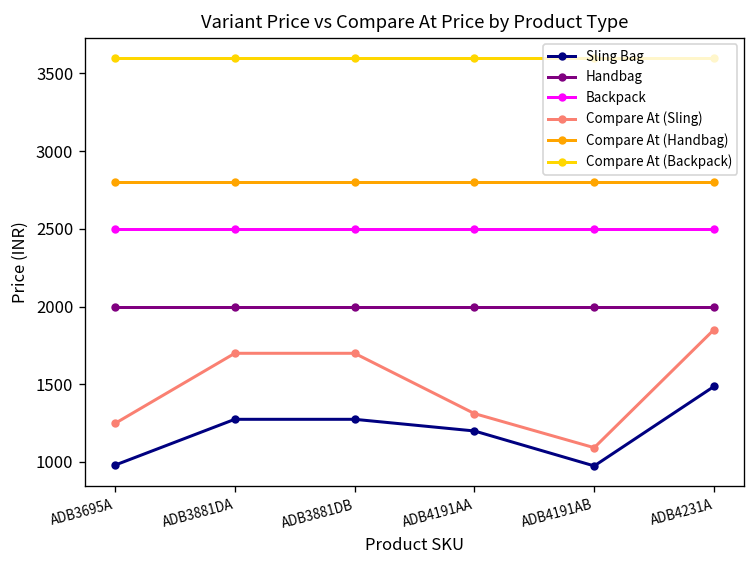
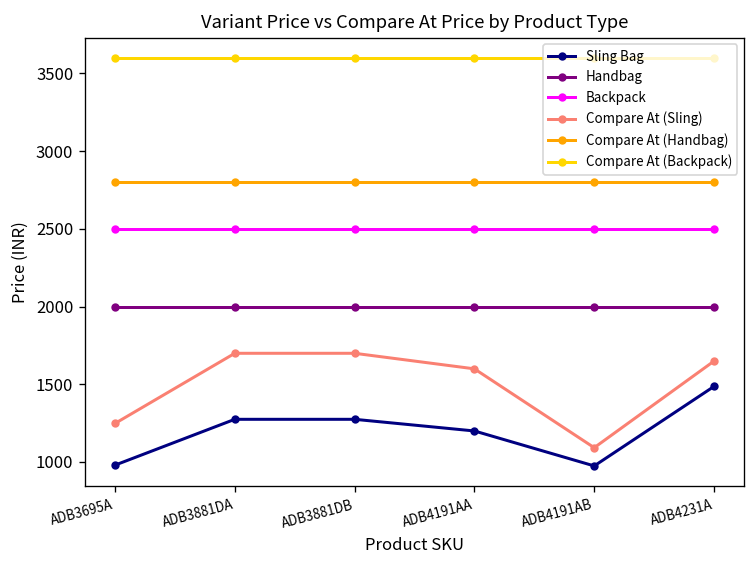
  {
    "Sling Bag": {
      "ADB3695A": 980,
      "ADB3881DA": 1270,
      "ADB3881DB": 1270,
      "ADB4191AA": 1200,
      "ADB4191AB": 970,
      "ADB4231A": 1490
    },
    "Handbag": {
      "ADB3695A": 2000,
      "ADB3881DA": 2000,
      "ADB3881DB": 2000,
      "ADB4191AA": 2000,
      "ADB4191AB": 2000,
      "ADB4231A": 2000
    },
    "Backpack": {
      "ADB3695A": 2500,
      "ADB3881DA": 2500,
      "ADB3881DB": 2500,
      "ADB4191AA": 2500,
      "ADB4191AB": 2500,
      "ADB4231A": 2500
    },
    "Compare At (Sling)": {
      "ADB3695A": 1250,
      "ADB3881DA": 1700,
      "ADB3881DB": 1700,
-     "ADB4191AA": 1310,
+     "ADB4191AA": 1600,
      "ADB4191AB": 1090,
-     "ADB4231A": 1850
+     "ADB4231A": 1650
    }
  }
